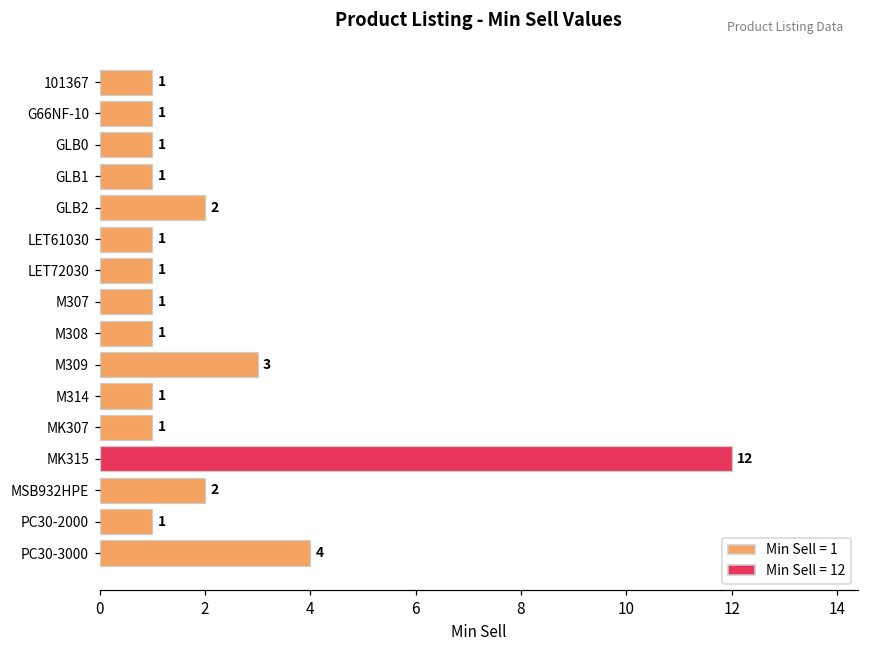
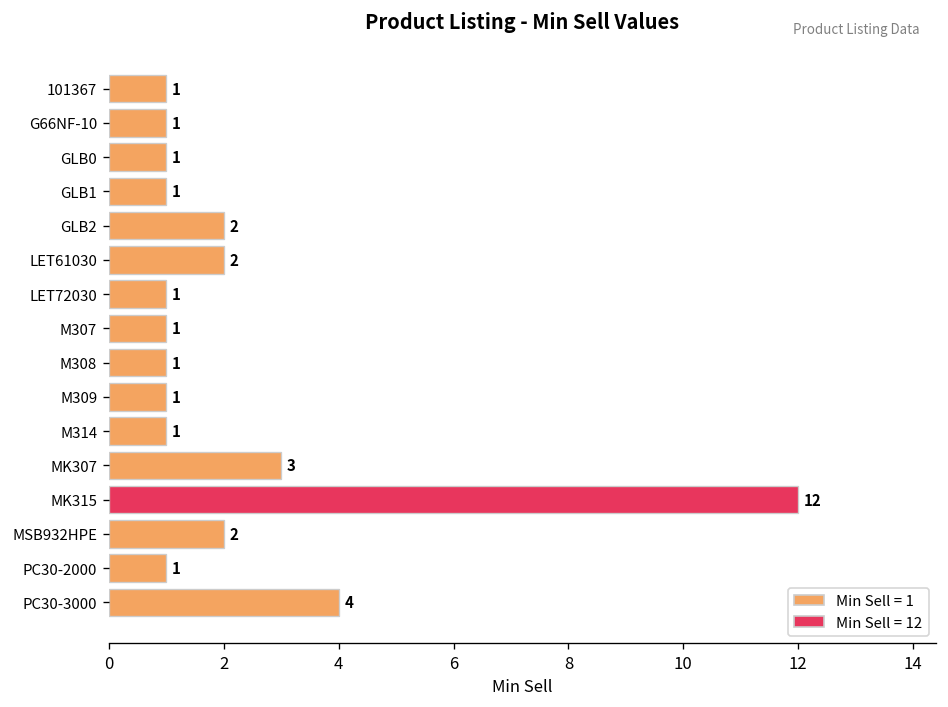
  {
    "101367": 1,
    "G66NF-10": 1,
    "GLB0": 1,
    "GLB1": 1,
    "GLB2": 2,
-   "LET61030": 1,
+   "LET61030": 2,
    "LET72030": 1,
    "M307": 1,
    "M308": 1,
-   "M309": 3,
+   "M309": 1,
    "M314": 1,
-   "MK307": 1,
+   "MK307": 3,
    "MK315": 12,
    "MSB932HPE": 2,
    "PC30-2000": 1,
    "PC30-3000": 4
  }
